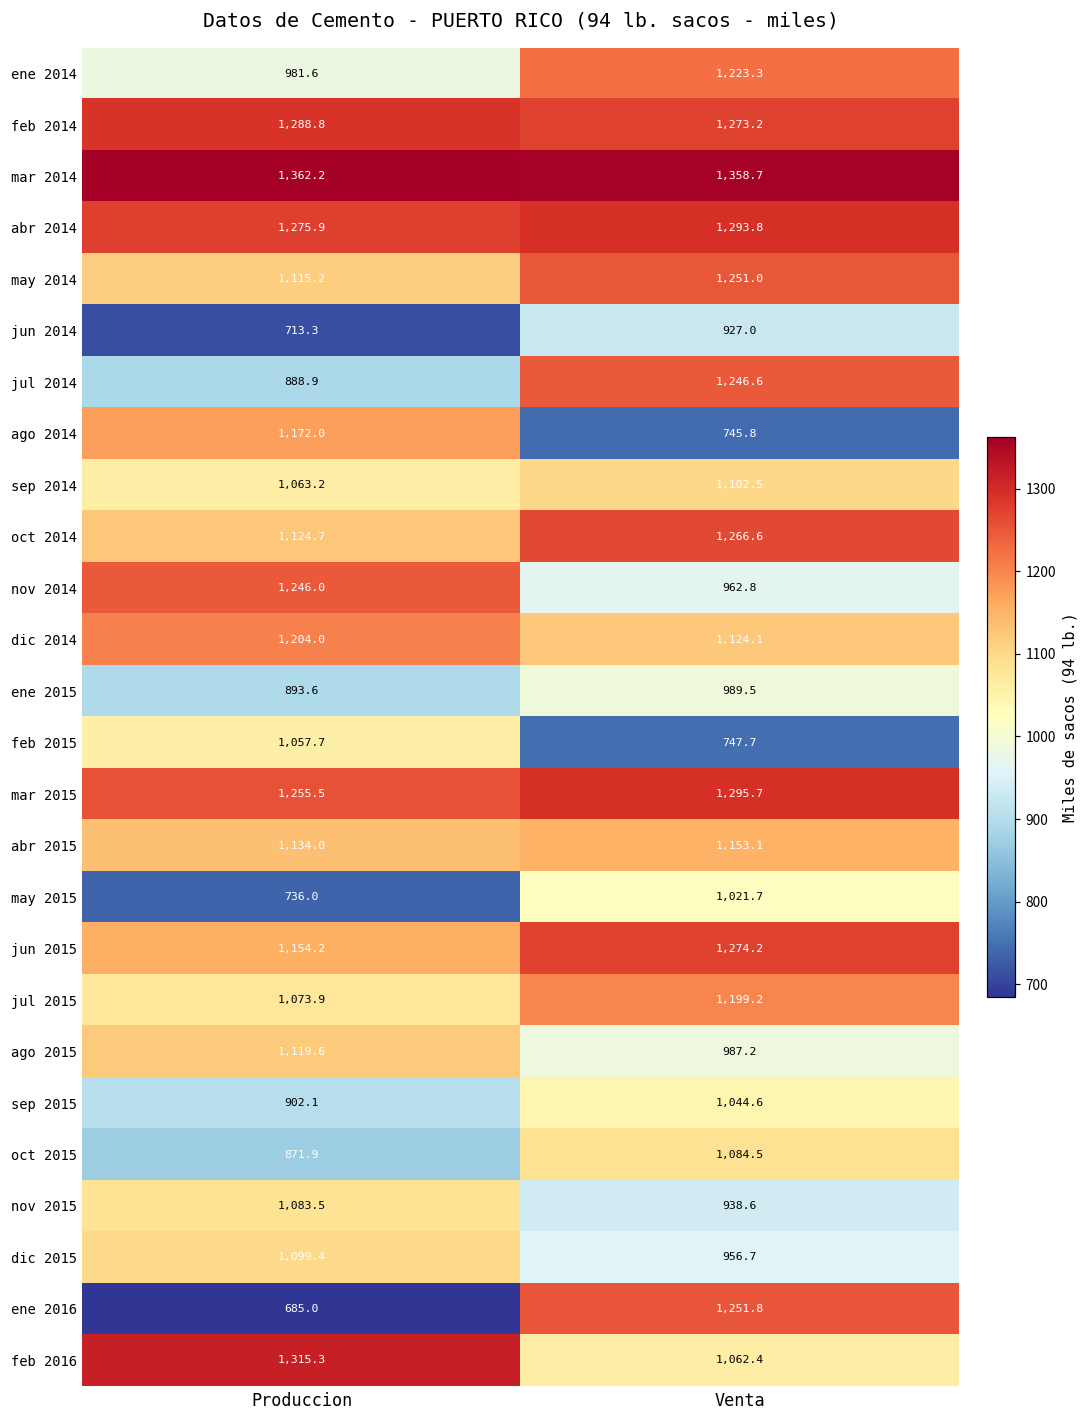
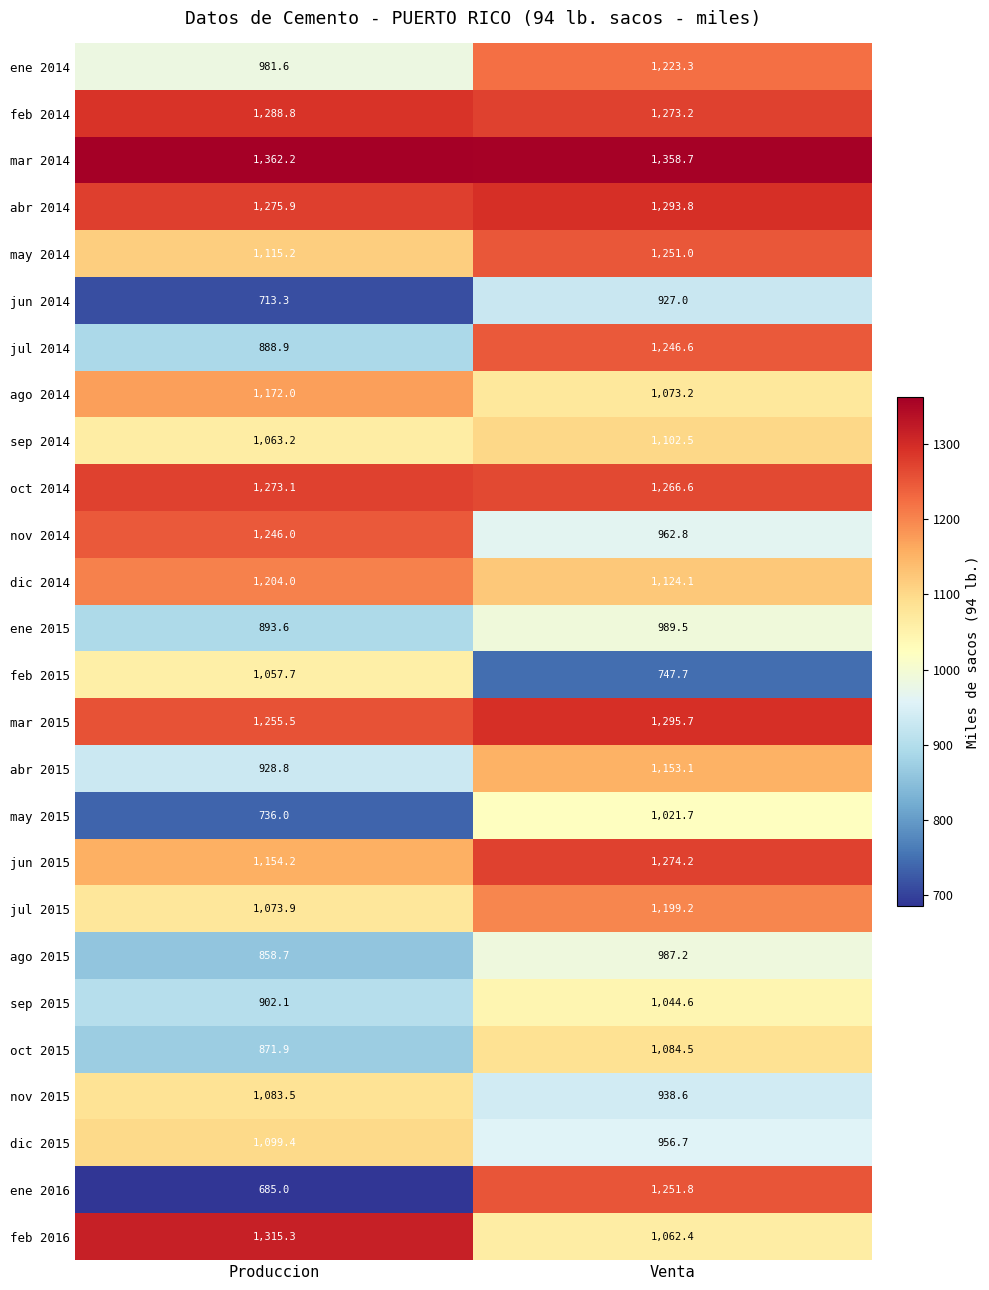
  {
    "ene 2014": {
      "Produccion": "981.6",
      "Venta": "1,223.3"
    },
    "feb 2014": {
      "Produccion": "1,288.8",
      "Venta": "1,273.2"
    },
    "mar 2014": {
      "Produccion": "1,362.2",
      "Venta": "1,358.7"
    },
    "abr 2014": {
      "Produccion": "1,275.9",
      "Venta": "1,293.8"
    },
    "may 2014": {
      "Produccion": "1,115.2",
      "Venta": "1,251.0"
    },
    "jun 2014": {
      "Produccion": "713.3",
      "Venta": "927.0"
    },
    "jul 2014": {
      "Produccion": "888.9",
      "Venta": "1,246.6"
    },
    "ago 2014": {
      "Produccion": "1,172.0",
-     "Venta": "745.8"
+     "Venta": "1,073.2"
    },
    "sep 2014": {
      "Produccion": "1,063.2",
      "Venta": "1,102.5"
    },
    "oct 2014": {
-     "Produccion": "1,124.7",
+     "Produccion": "1,273.1",
      "Venta": "1,266.6"
    },
    "nov 2014": {
      "Produccion": "1,246.0",
      "Venta": "962.8"
    },
    "dic 2014": {
      "Produccion": "1,204.0",
      "Venta": "1,124.1"
    },
    "ene 2015": {
      "Produccion": "893.6",
      "Venta": "989.5"
    },
    "feb 2015": {
      "Produccion": "1,057.7",
      "Venta": "747.7"
    },
    "mar 2015": {
      "Produccion": "1,255.5",
      "Venta": "1,295.7"
    },
    "abr 2015": {
-     "Produccion": "1,134.0",
+     "Produccion": "928.8",
      "Venta": "1,153.1"
    },
    "may 2015": {
      "Produccion": "736.0",
      "Venta": "1,021.7"
    },
    "jun 2015": {
      "Produccion": "1,154.2",
      "Venta": "1,274.2"
    },
    "jul 2015": {
      "Produccion": "1,073.9",
      "Venta": "1,199.2"
    },
    "ago 2015": {
-     "Produccion": "1,119.6",
+     "Produccion": "858.7",
      "Venta": "987.2"
    },
    "sep 2015": {
      "Produccion": "902.1",
      "Venta": "1,044.6"
    },
    "oct 2015": {
      "Produccion": "871.9",
      "Venta": "1,084.5"
    },
    "nov 2015": {
      "Produccion": "1,083.5",
      "Venta": "938.6"
    },
    "dic 2015": {
      "Produccion": "1,099.4",
      "Venta": "956.7"
    },
    "ene 2016": {
      "Produccion": "685.0",
      "Venta": "1,251.8"
    },
    "feb 2016": {
      "Produccion": "1,315.3",
      "Venta": "1,062.4"
    }
  }
